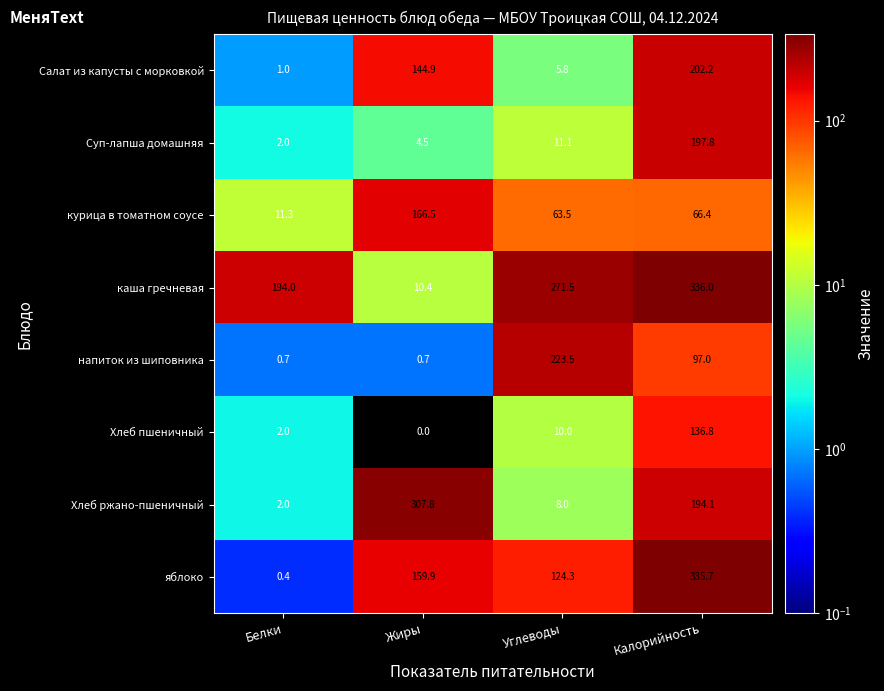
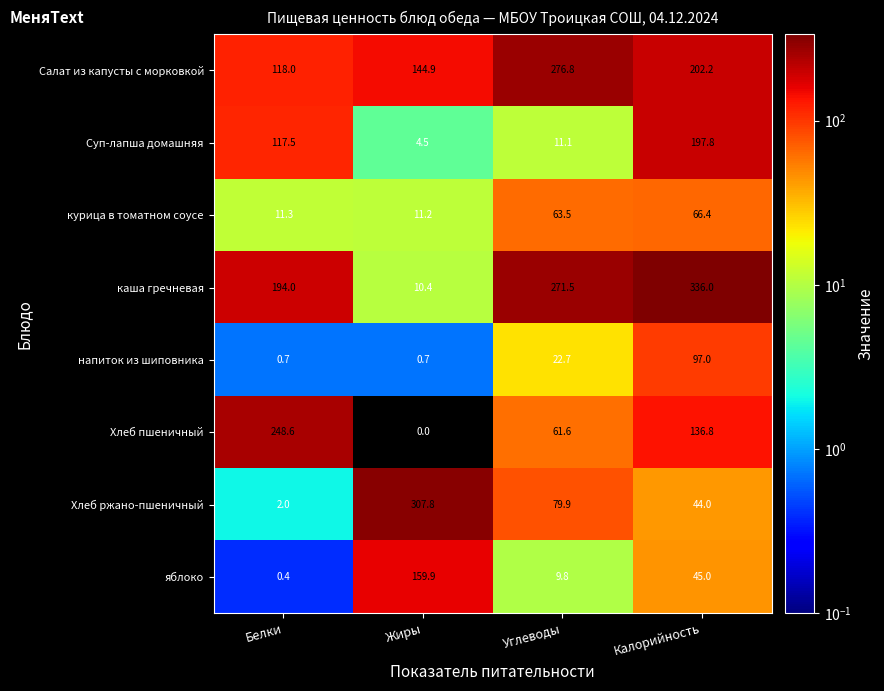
  {
    "Салат из капусты с морковкой": {
-     "Белки": 1.0,
+     "Белки": 118.0,
      "Жиры": 144.9,
-     "Углеводы": 5.8,
+     "Углеводы": 276.8,
      "Калорийность": 202.2
    },
    "Суп-лапша домашняя": {
-     "Белки": 2.0,
+     "Белки": 117.5,
      "Жиры": 4.5,
      "Углеводы": 11.1,
      "Калорийность": 197.8
    },
    "курица в томатном соусе": {
      "Белки": 11.3,
-     "Жиры": 166.5,
+     "Жиры": 11.2,
      "Углеводы": 63.5,
      "Калорийность": 66.4
    },
    "каша гречневая": {
      "Белки": 194.0,
      "Жиры": 10.4,
      "Углеводы": 271.5,
      "Калорийность": 336.0
    },
    "напиток из шиповника": {
      "Белки": 0.7,
      "Жиры": 0.7,
-     "Углеводы": 223.5,
+     "Углеводы": 22.7,
      "Калорийность": 97.0
    },
    "Хлеб пшеничный": {
-     "Белки": 2.0,
+     "Белки": 248.6,
      "Жиры": 0.0,
-     "Углеводы": 10.0,
+     "Углеводы": 61.6,
      "Калорийность": 136.8
    },
    "Хлеб ржано-пшеничный": {
      "Белки": 2.0,
      "Жиры": 307.8,
-     "Углеводы": 8.0,
-     "Калорийность": 194.1
+     "Углеводы": 79.9,
+     "Калорийность": 44.0
    },
    "яблоко": {
      "Белки": 0.4,
      "Жиры": 159.9,
-     "Углеводы": 124.3,
-     "Калорийность": 335.7
+     "Углеводы": 9.8,
+     "Калорийность": 45.0
    }
  }
